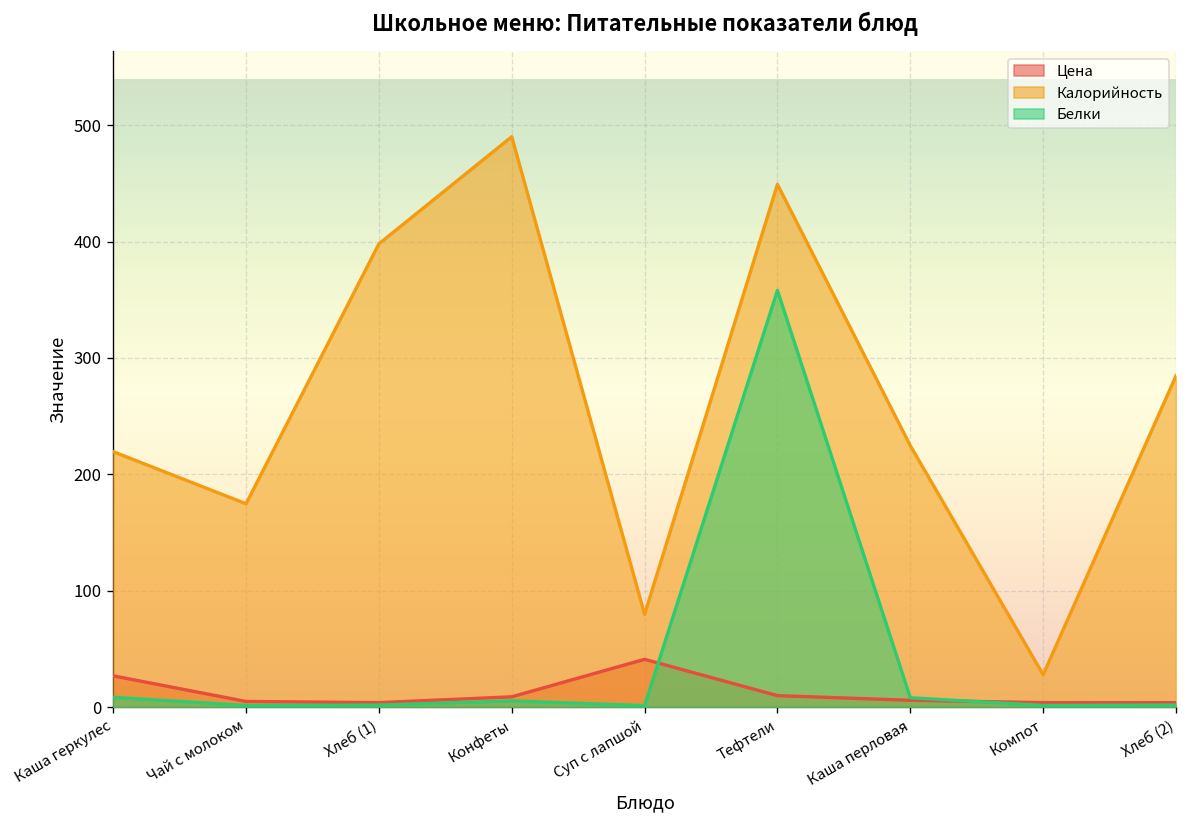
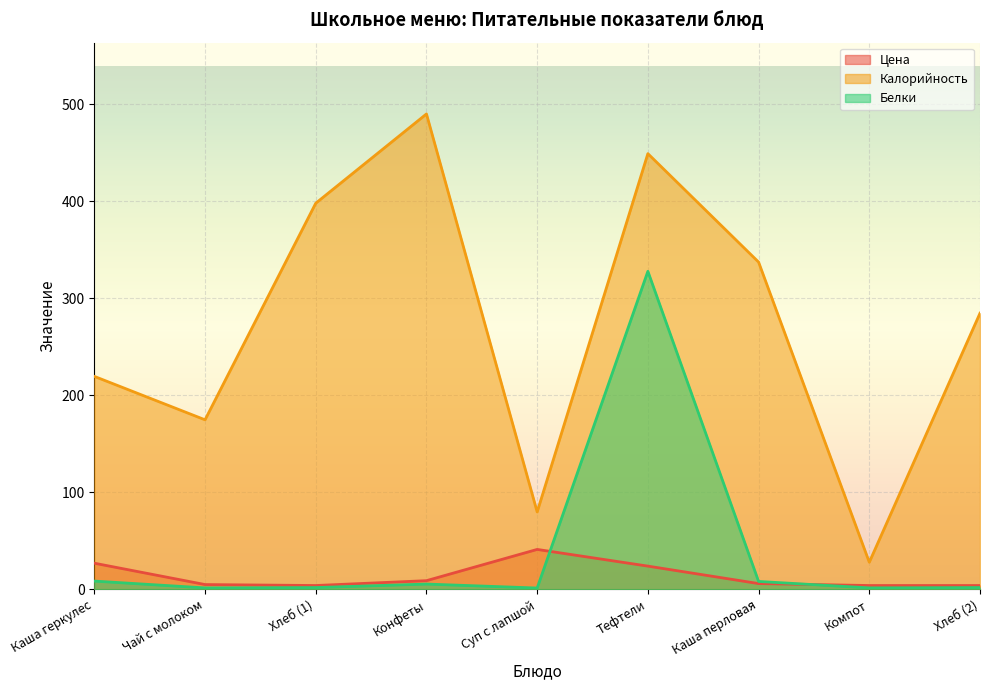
  {
    "Цена": {
      "Каша геркулес": 30,
      "Чай с молоком": 10,
      "Конфеты": 10,
      "Суп с лапшой": 40,
-     "Тефтели": 10
+     "Тефтели": 20
    },
    "Калорийность": {
      "Каша геркулес": 220,
      "Чай с молоком": 170,
      "Хлеб (1)": 400,
      "Конфеты": 490,
      "Суп с лапшой": 80,
      "Тефтели": 450,
-     "Каша перловая": 220,
+     "Каша перловая": 340,
      "Компот": 30,
      "Хлеб (2)": 280
    },
    "Белки": {
      "Каша геркулес": 10,
      "Чай с молоком": 0,
      "Конфеты": 10,
      "Суп с лапшой": 0,
-     "Тефтели": 360
+     "Тефтели": 330
    }
  }
